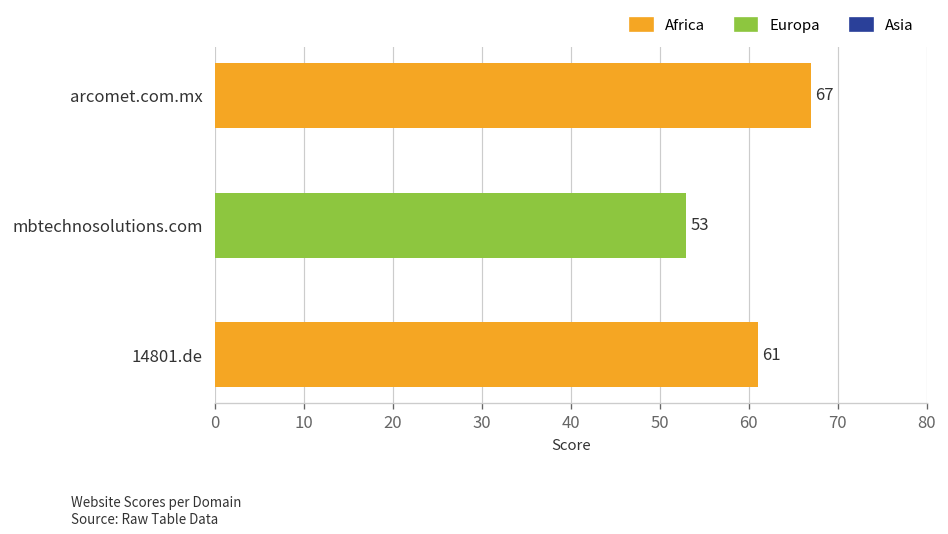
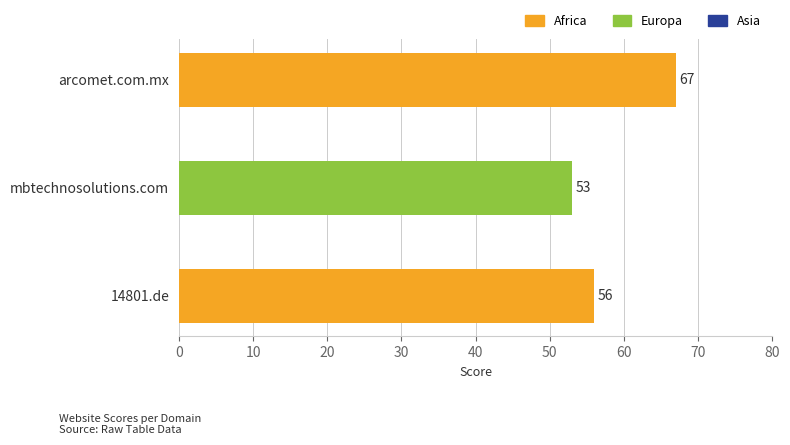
  {
    "arcomet.com.mx": 67,
    "mbtechnosolutions.com": 53,
-   "14801.de": 61
+   "14801.de": 56
  }
